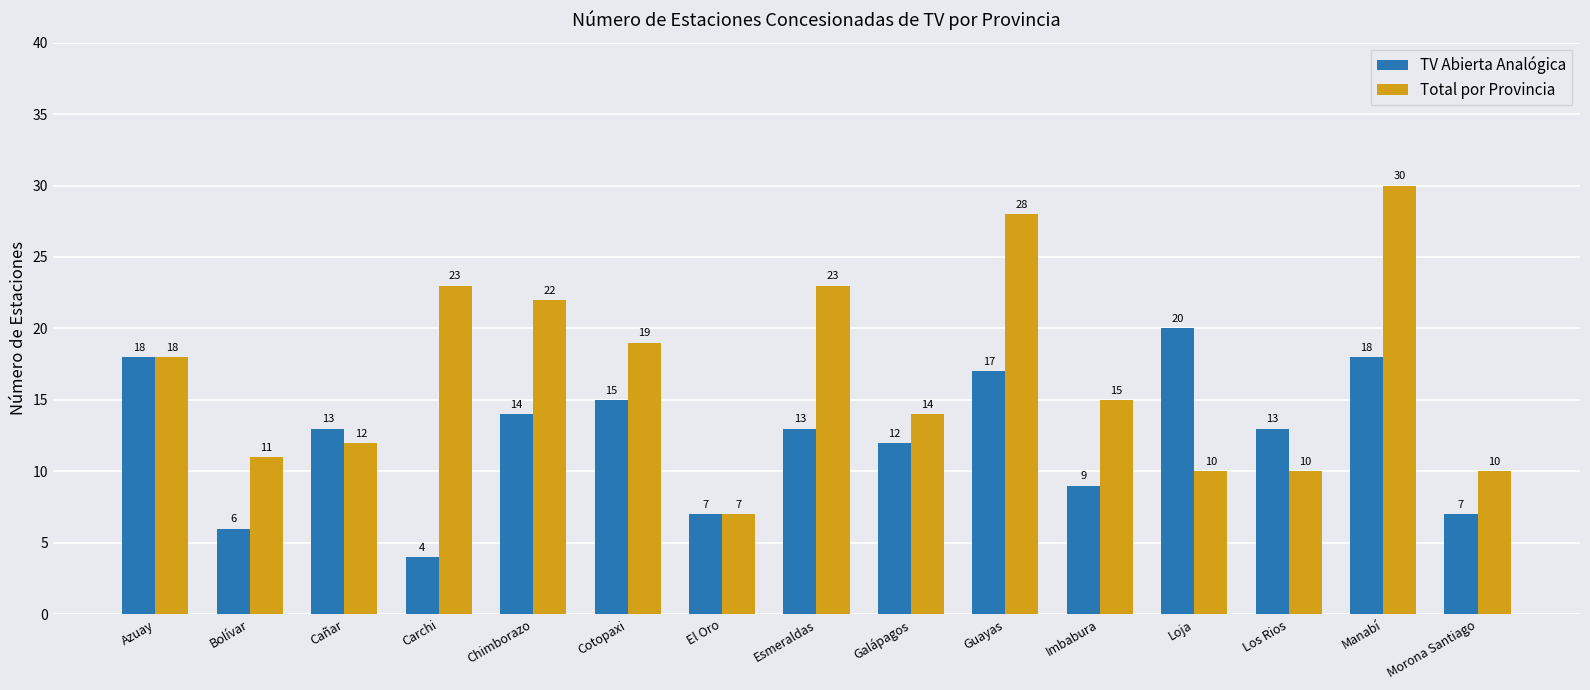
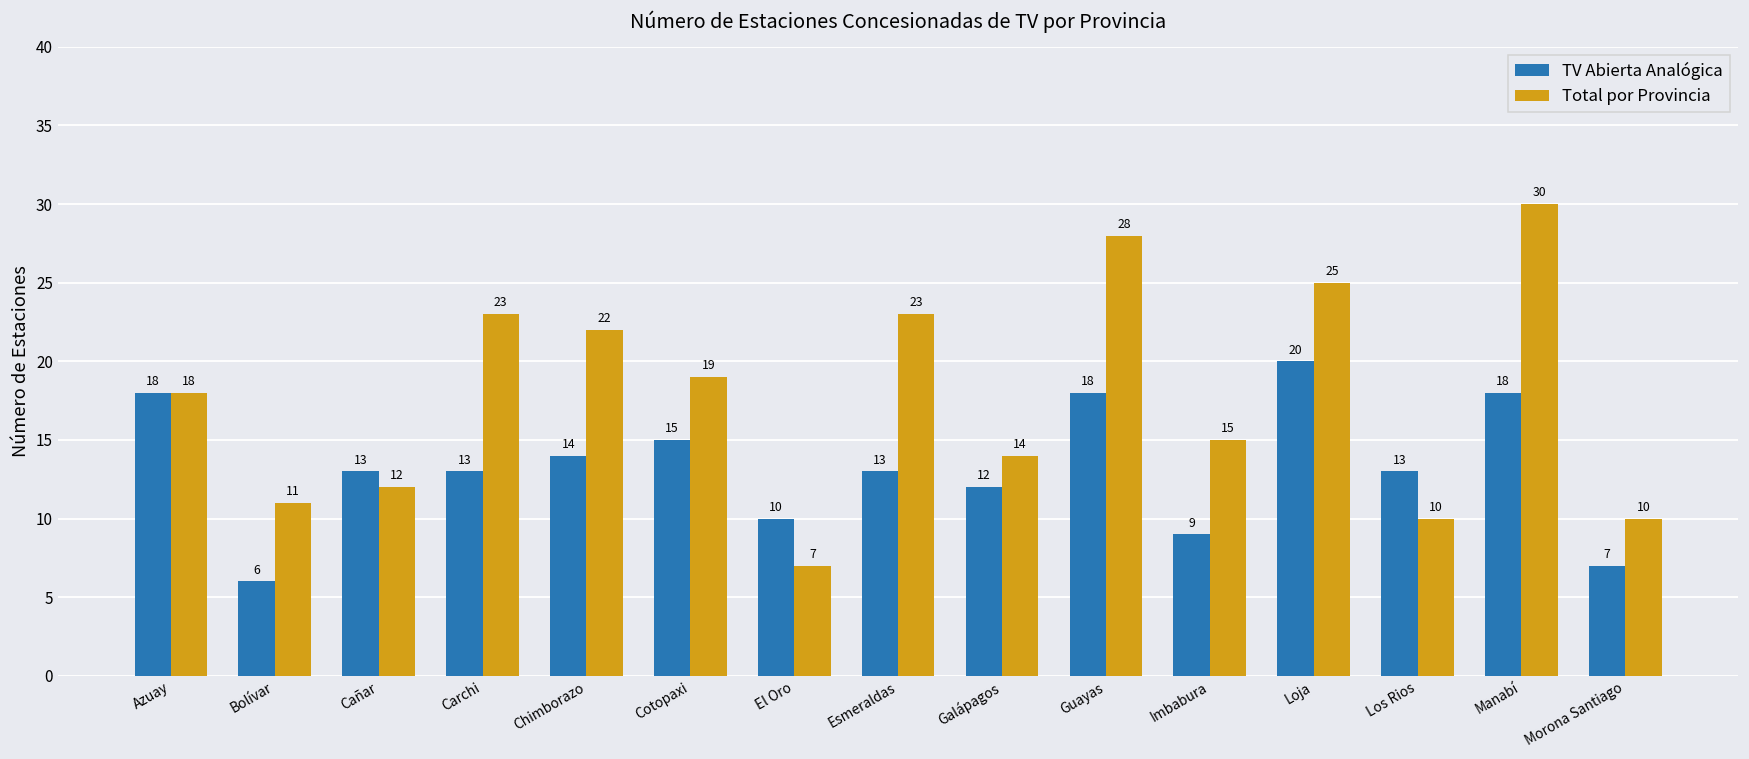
  {
    "TV Abierta Analógica": {
      "Azuay": 18,
      "Bolívar": 6,
      "Cañar": 13,
-     "Carchi": 4,
+     "Carchi": 13,
      "Chimborazo": 14,
      "Cotopaxi": 15,
-     "El Oro": 7,
+     "El Oro": 10,
      "Esmeraldas": 13,
      "Galápagos": 12,
-     "Guayas": 17,
+     "Guayas": 18,
      "Imbabura": 9,
      "Loja": 20,
      "Los Rios": 13,
      "Manabí": 18,
      "Morona Santiago": 7
    },
    "Total por Provincia": {
      "Azuay": 18,
      "Bolívar": 11,
      "Cañar": 12,
      "Carchi": 23,
      "Chimborazo": 22,
      "Cotopaxi": 19,
      "El Oro": 7,
      "Esmeraldas": 23,
      "Galápagos": 14,
      "Guayas": 28,
      "Imbabura": 15,
-     "Loja": 10,
+     "Loja": 25,
      "Los Rios": 10,
      "Manabí": 30,
      "Morona Santiago": 10
    }
  }
